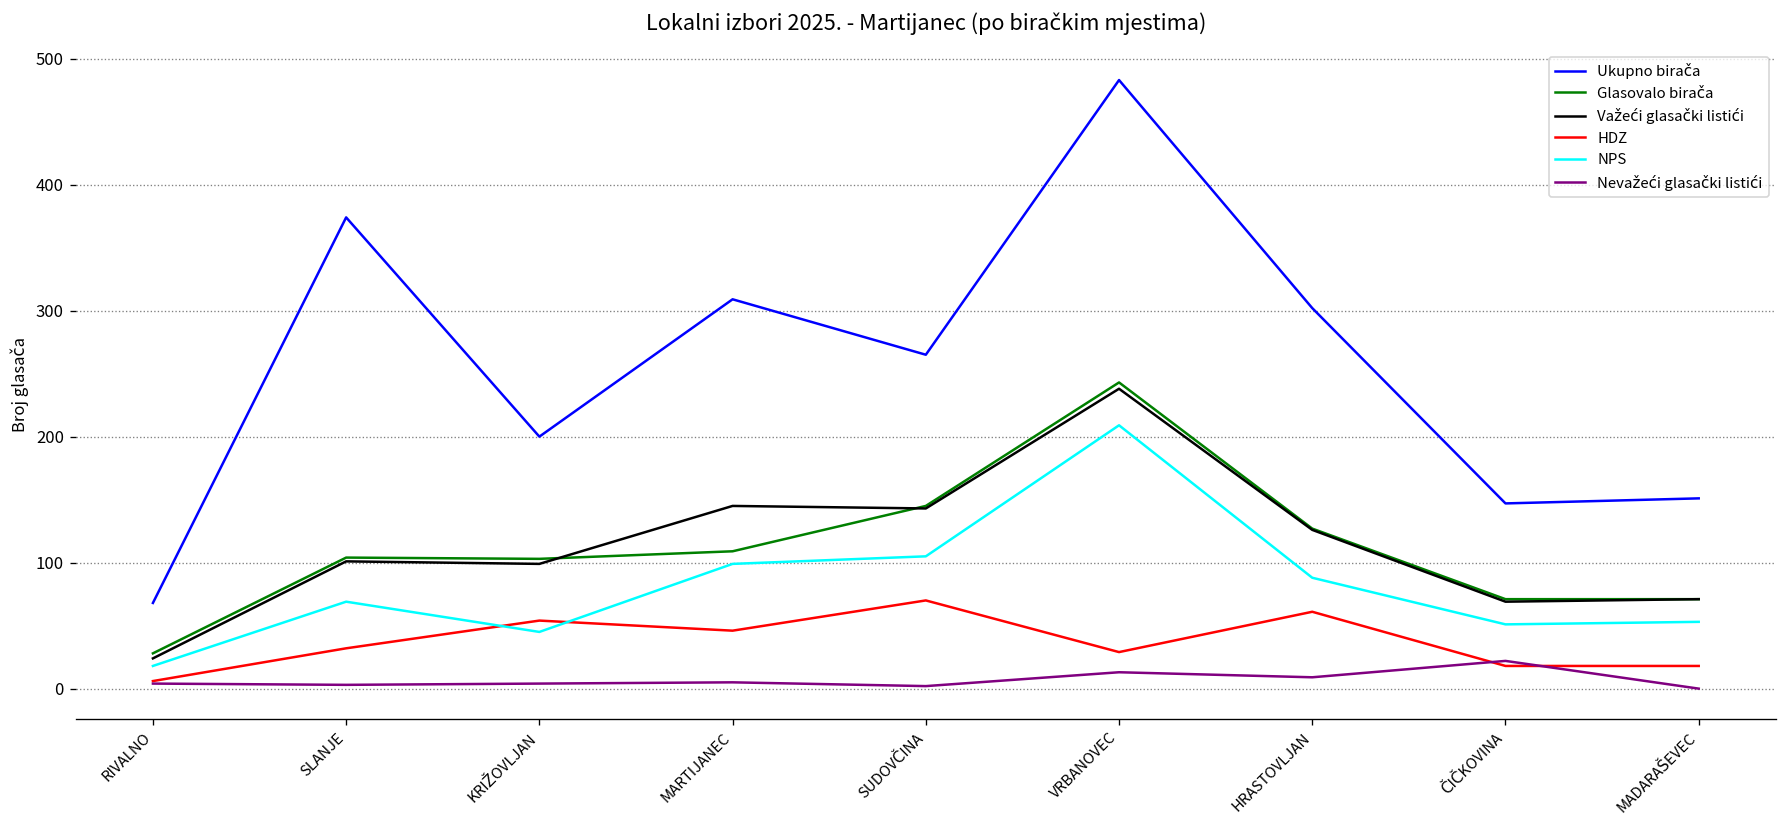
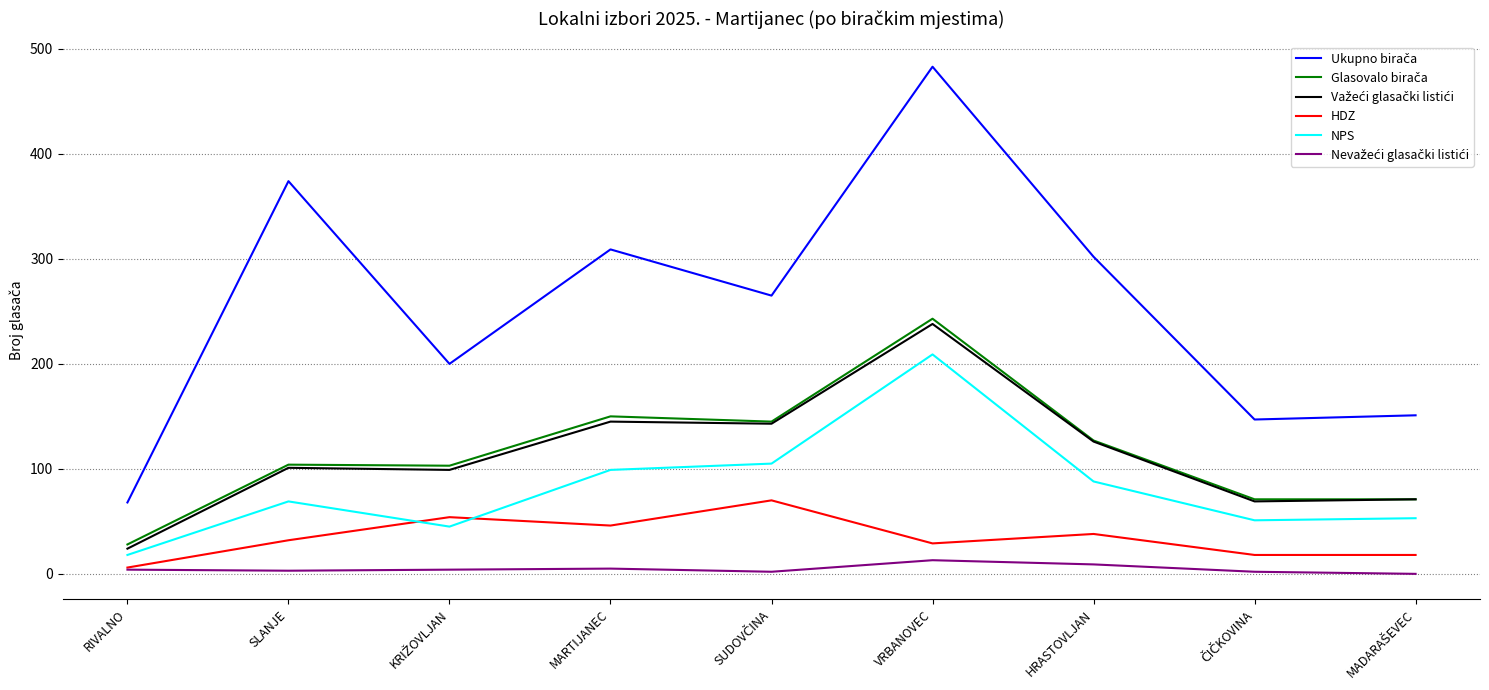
  {
    "Ukupno birača": {
      "RIVALNO": 68,
      "SLANJE": 374,
      "KRIŽOVLJAN": 200,
      "MARTIJANEC": 309,
      "SUDOVČINA": 265,
      "VRBANOVEC": 483,
      "HRASTOVLJAN": 302,
      "ČIČKOVINA": 147,
      "MADARAŠEVEC": 151
    },
    "Glasovalo birača": {
      "RIVALNO": 28,
      "SLANJE": 104,
      "KRIŽOVLJAN": 103,
-     "MARTIJANEC": 109,
+     "MARTIJANEC": 150,
      "VRBANOVEC": 243
    },
    "Važeći glasački listići": {
      "RIVALNO": 24,
      "SLANJE": 101,
      "KRIŽOVLJAN": 99,
      "MARTIJANEC": 145,
      "VRBANOVEC": 238
    },
    "HDZ": {
      "SLANJE": 32,
      "KRIŽOVLJAN": 54,
      "MARTIJANEC": 46,
      "SUDOVČINA": 70,
      "VRBANOVEC": 29,
-     "HRASTOVLJAN": 61,
+     "HRASTOVLJAN": 38,
      "ČIČKOVINA": 18,
      "MADARAŠEVEC": 18
    },
    "NPS": {
      "RIVALNO": 18,
      "SLANJE": 69,
      "KRIŽOVLJAN": 45,
      "MARTIJANEC": 99,
      "SUDOVČINA": 105,
      "VRBANOVEC": 209,
      "HRASTOVLJAN": 88,
      "ČIČKOVINA": 51,
      "MADARAŠEVEC": 53
    },
    "Nevažeći glasački listići": {
      "SLANJE": 3,
      "KRIŽOVLJAN": 4,
      "MARTIJANEC": 5,
      "SUDOVČINA": 2,
      "VRBANOVEC": 13,
      "HRASTOVLJAN": 9,
-     "ČIČKOVINA": 22,
+     "ČIČKOVINA": 2,
      "MADARAŠEVEC": 0
    }
  }
